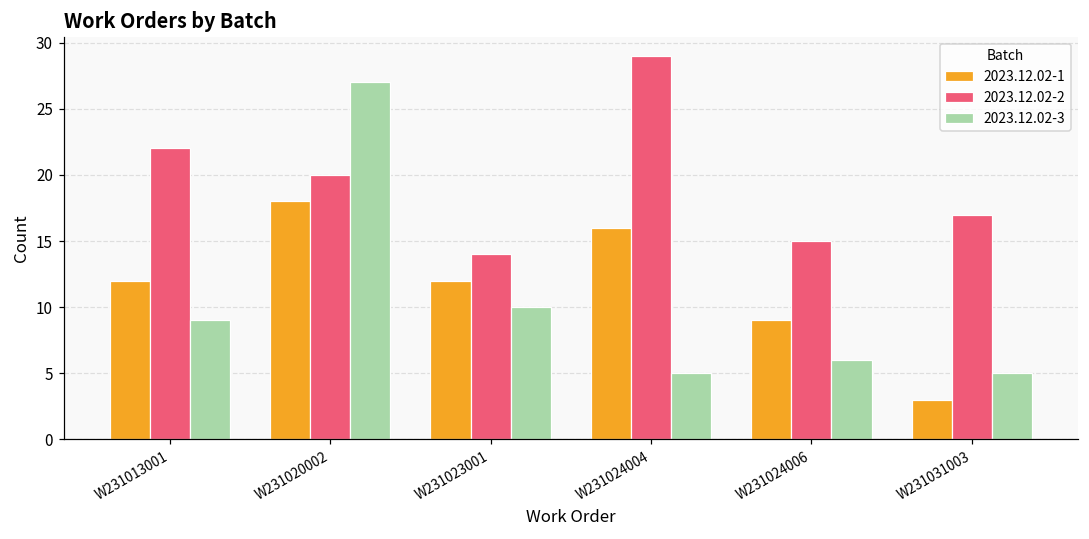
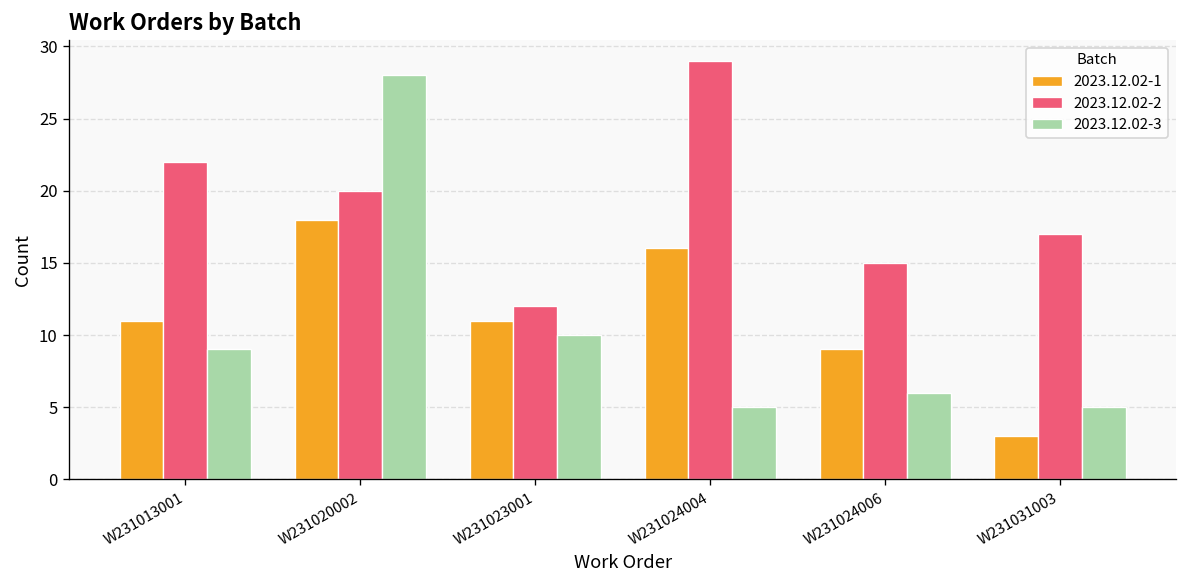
  {
    "2023.12.02-1": {
-     "W231013001": 12,
+     "W231013001": 11,
      "W231020002": 18,
-     "W231023001": 12,
+     "W231023001": 11,
      "W231024004": 16,
      "W231024006": 9,
      "W231031003": 3
    },
    "2023.12.02-2": {
      "W231013001": 22,
      "W231020002": 20,
-     "W231023001": 14,
+     "W231023001": 12,
      "W231024004": 29,
      "W231024006": 15,
      "W231031003": 17
    },
    "2023.12.02-3": {
      "W231013001": 9,
-     "W231020002": 27,
+     "W231020002": 28,
      "W231023001": 10,
      "W231024004": 5,
      "W231024006": 6,
      "W231031003": 5
    }
  }
